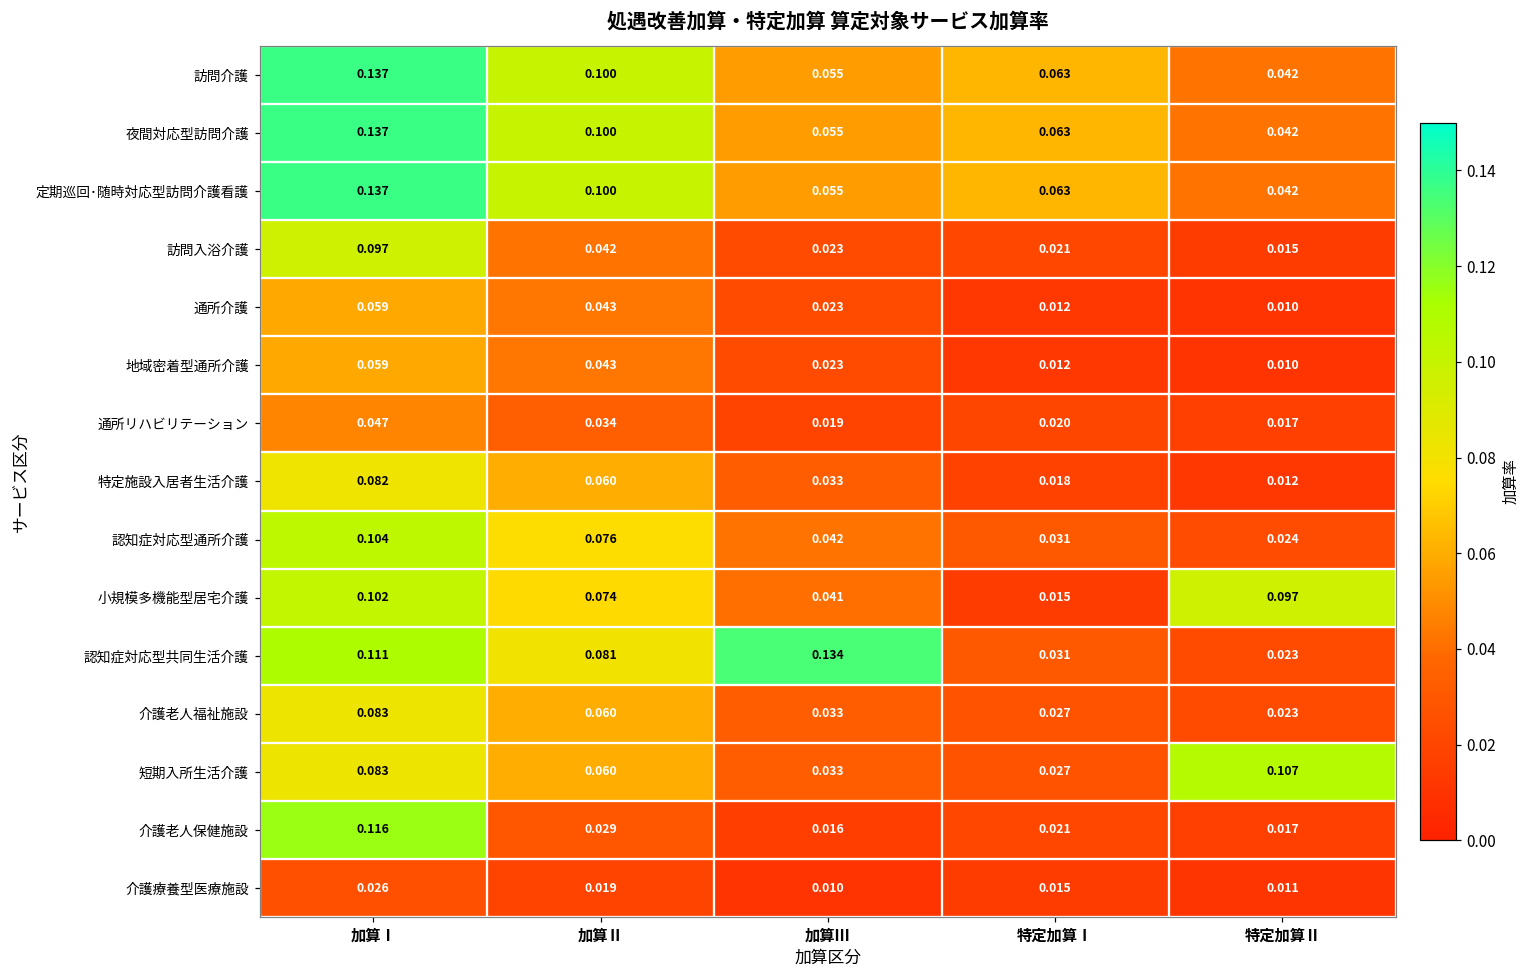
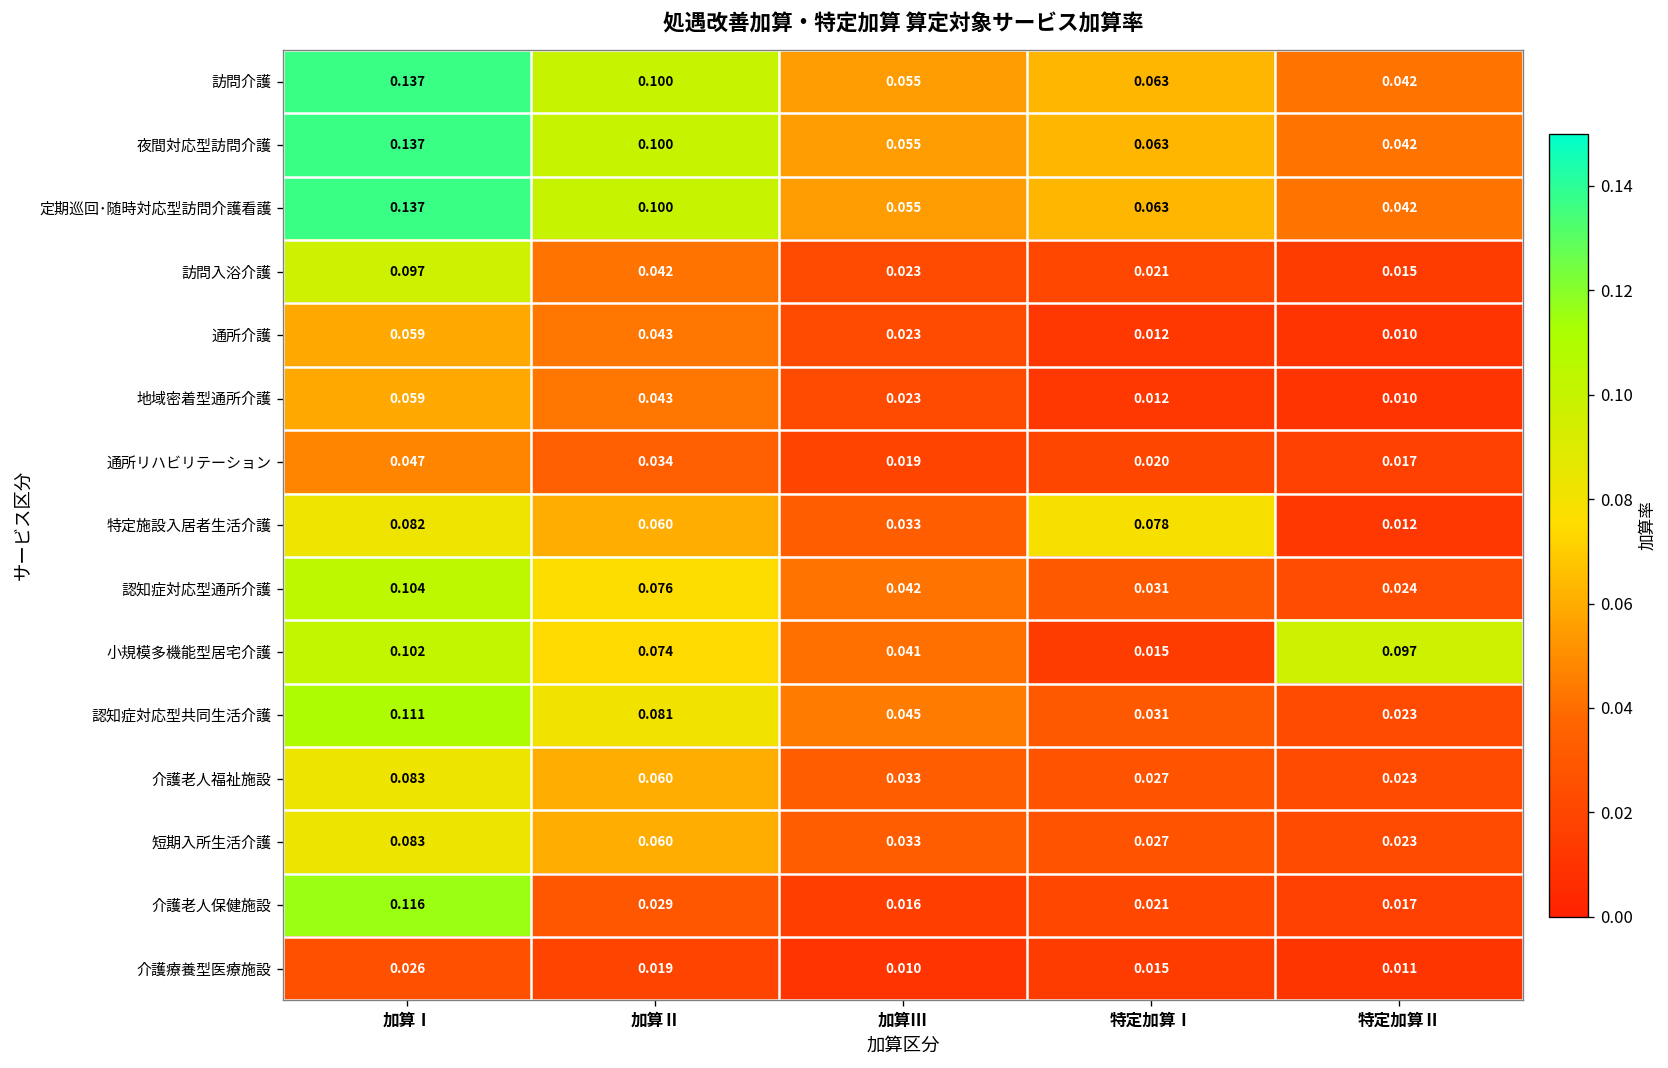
  {
    "訪問介護": {
      "加算Ⅰ": 0.137,
      "加算Ⅱ": 0.100,
      "加算Ⅲ": 0.055,
      "特定加算Ⅰ": 0.063,
      "特定加算Ⅱ": 0.042
    },
    "夜間対応型訪問介護": {
      "加算Ⅰ": 0.137,
      "加算Ⅱ": 0.100,
      "加算Ⅲ": 0.055,
      "特定加算Ⅰ": 0.063,
      "特定加算Ⅱ": 0.042
    },
    "定期巡回･随時対応型訪問介護看護": {
      "加算Ⅰ": 0.137,
      "加算Ⅱ": 0.100,
      "加算Ⅲ": 0.055,
      "特定加算Ⅰ": 0.063,
      "特定加算Ⅱ": 0.042
    },
    "訪問入浴介護": {
      "加算Ⅰ": 0.097,
      "加算Ⅱ": 0.042,
      "加算Ⅲ": 0.023,
      "特定加算Ⅰ": 0.021,
      "特定加算Ⅱ": 0.015
    },
    "通所介護": {
      "加算Ⅰ": 0.059,
      "加算Ⅱ": 0.043,
      "加算Ⅲ": 0.023,
      "特定加算Ⅰ": 0.012,
      "特定加算Ⅱ": 0.010
    },
    "地域密着型通所介護": {
      "加算Ⅰ": 0.059,
      "加算Ⅱ": 0.043,
      "加算Ⅲ": 0.023,
      "特定加算Ⅰ": 0.012,
      "特定加算Ⅱ": 0.010
    },
    "通所リハビリテーション": {
      "加算Ⅰ": 0.047,
      "加算Ⅱ": 0.034,
      "加算Ⅲ": 0.019,
      "特定加算Ⅰ": 0.020,
      "特定加算Ⅱ": 0.017
    },
    "特定施設入居者生活介護": {
      "加算Ⅰ": 0.082,
      "加算Ⅱ": 0.060,
      "加算Ⅲ": 0.033,
-     "特定加算Ⅰ": 0.018,
+     "特定加算Ⅰ": 0.078,
      "特定加算Ⅱ": 0.012
    },
    "認知症対応型通所介護": {
      "加算Ⅰ": 0.104,
      "加算Ⅱ": 0.076,
      "加算Ⅲ": 0.042,
      "特定加算Ⅰ": 0.031,
      "特定加算Ⅱ": 0.024
    },
    "小規模多機能型居宅介護": {
      "加算Ⅰ": 0.102,
      "加算Ⅱ": 0.074,
      "加算Ⅲ": 0.041,
      "特定加算Ⅰ": 0.015,
      "特定加算Ⅱ": 0.097
    },
    "認知症対応型共同生活介護": {
      "加算Ⅰ": 0.111,
      "加算Ⅱ": 0.081,
-     "加算Ⅲ": 0.134,
+     "加算Ⅲ": 0.045,
      "特定加算Ⅰ": 0.031,
      "特定加算Ⅱ": 0.023
    },
    "介護老人福祉施設": {
      "加算Ⅰ": 0.083,
      "加算Ⅱ": 0.060,
      "加算Ⅲ": 0.033,
      "特定加算Ⅰ": 0.027,
      "特定加算Ⅱ": 0.023
    },
    "短期入所生活介護": {
      "加算Ⅰ": 0.083,
      "加算Ⅱ": 0.060,
      "加算Ⅲ": 0.033,
      "特定加算Ⅰ": 0.027,
-     "特定加算Ⅱ": 0.107
+     "特定加算Ⅱ": 0.023
    },
    "介護老人保健施設": {
      "加算Ⅰ": 0.116,
      "加算Ⅱ": 0.029,
      "加算Ⅲ": 0.016,
      "特定加算Ⅰ": 0.021,
      "特定加算Ⅱ": 0.017
    },
    "介護療養型医療施設": {
      "加算Ⅰ": 0.026,
      "加算Ⅱ": 0.019,
      "加算Ⅲ": 0.010,
      "特定加算Ⅰ": 0.015,
      "特定加算Ⅱ": 0.011
    }
  }
